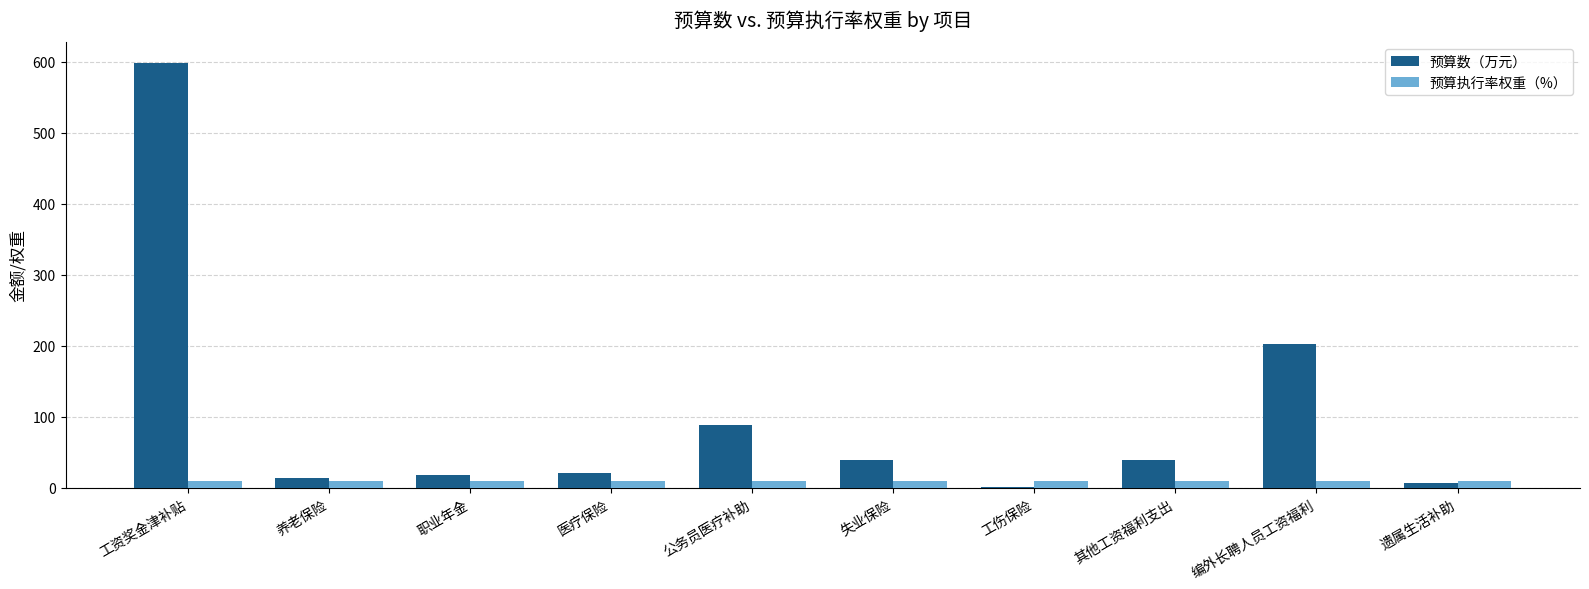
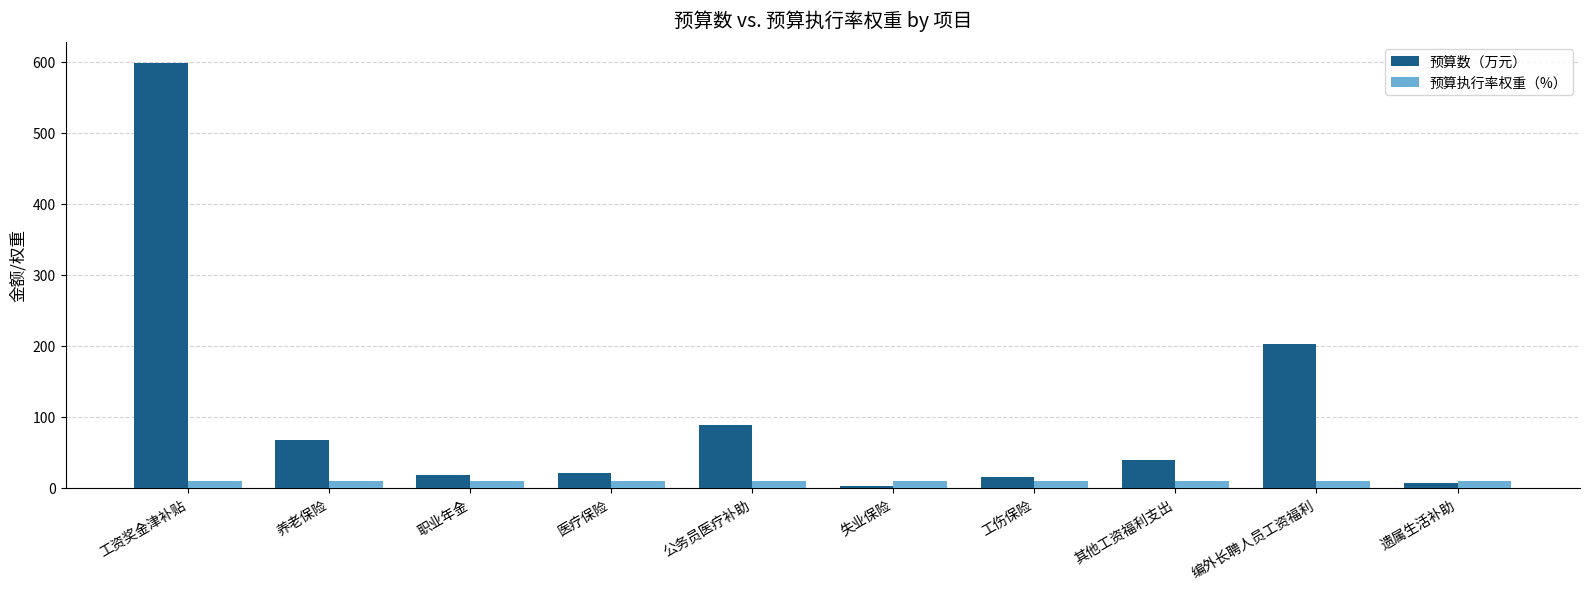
  {
    "预算数（万元）": {
      "工资奖金津补贴": 600,
-     "养老保险": 10,
+     "养老保险": 70,
      "职业年金": 20,
      "医疗保险": 20,
      "公务员医疗补助": 90,
-     "失业保险": 40,
-     "工伤保险": 0,
+     "失业保险": 0,
+     "工伤保险": 10,
      "其他工资福利支出": 40,
      "编外长聘人员工资福利": 200,
      "遗属生活补助": 10
    },
    "预算执行率权重（%）": {
      "工资奖金津补贴": 10,
      "养老保险": 10,
      "职业年金": 10,
      "医疗保险": 10,
      "公务员医疗补助": 10,
      "失业保险": 10,
      "工伤保险": 10,
      "其他工资福利支出": 10,
      "编外长聘人员工资福利": 10,
      "遗属生活补助": 10
    }
  }
